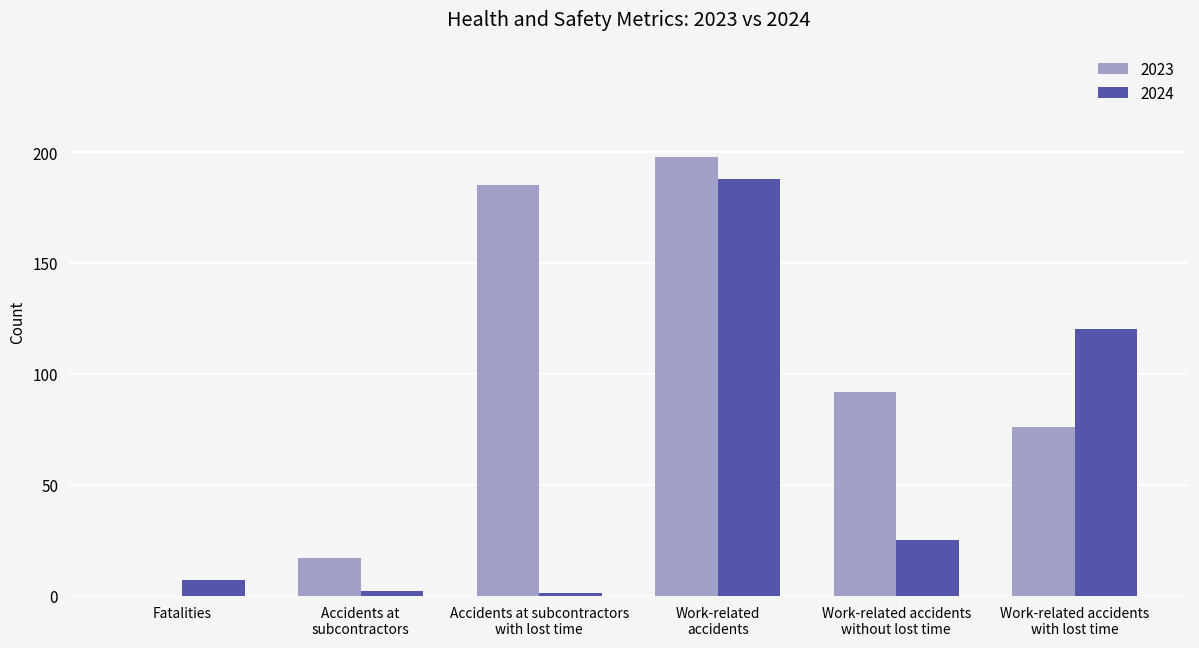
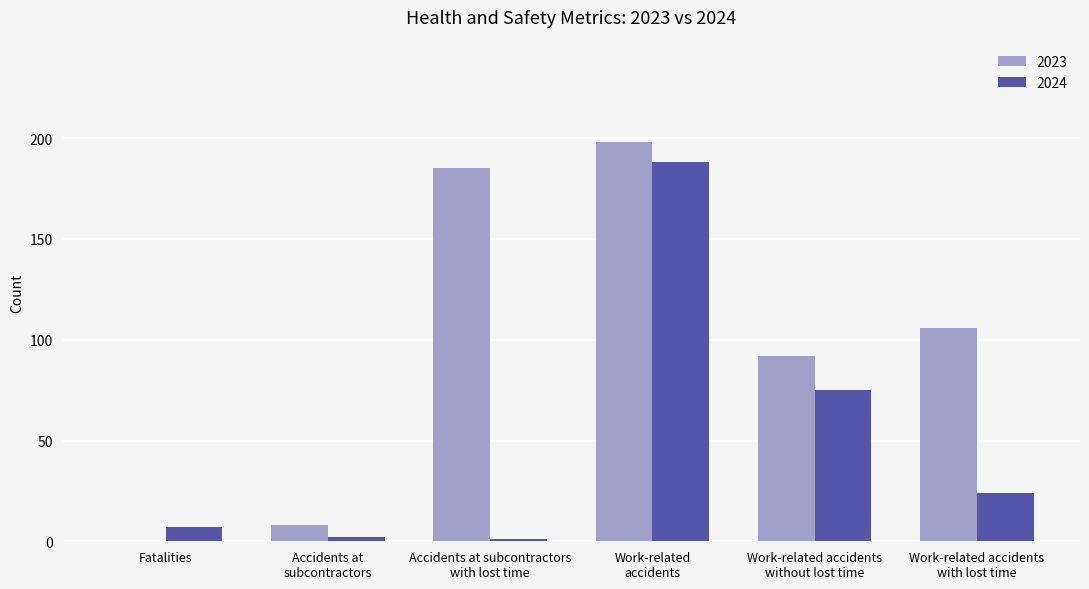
  {
    "2023": {
      "Fatalities": 0,
-     "Accidents at subcontractors": 17,
+     "Accidents at subcontractors": 8,
      "Accidents at subcontractors with lost time": 185,
      "Work-related accidents": 198,
      "Work-related accidents without lost time": 92,
-     "Work-related accidents with lost time": 76
+     "Work-related accidents with lost time": 106
    },
    "2024": {
      "Fatalities": 7,
      "Accidents at subcontractors": 2,
      "Work-related accidents": 188,
-     "Work-related accidents without lost time": 25,
-     "Work-related accidents with lost time": 120
+     "Work-related accidents without lost time": 75,
+     "Work-related accidents with lost time": 24
    }
  }
